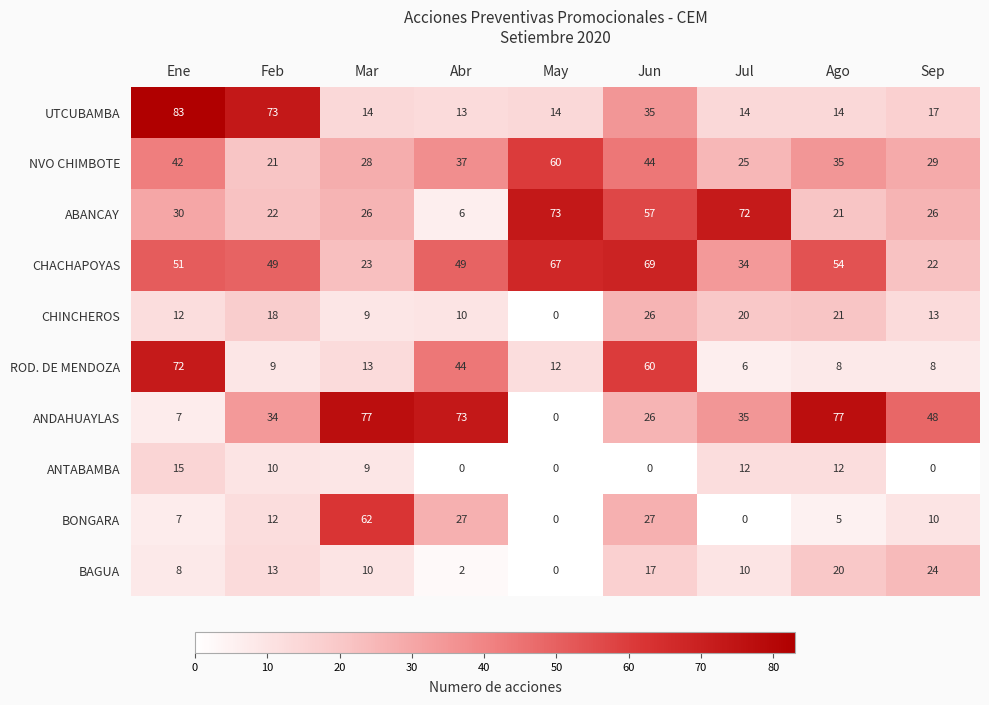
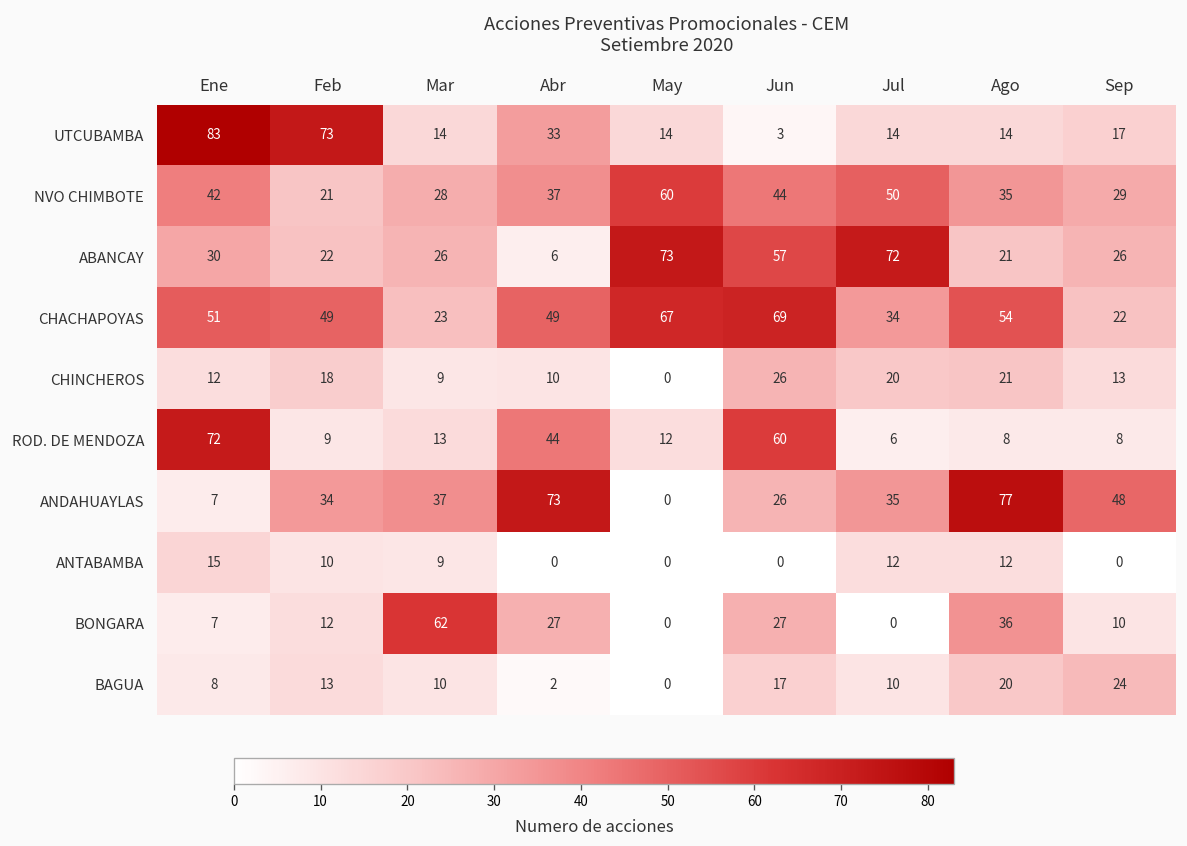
  {
    "UTCUBAMBA": {
      "Ene": 83,
      "Feb": 73,
      "Mar": 14,
-     "Abr": 13,
+     "Abr": 33,
      "May": 14,
-     "Jun": 35,
+     "Jun": 3,
      "Jul": 14,
      "Ago": 14,
      "Sep": 17
    },
    "NVO CHIMBOTE": {
      "Ene": 42,
      "Feb": 21,
      "Mar": 28,
      "Abr": 37,
      "May": 60,
      "Jun": 44,
-     "Jul": 25,
+     "Jul": 50,
      "Ago": 35,
      "Sep": 29
    },
    "ABANCAY": {
      "Ene": 30,
      "Feb": 22,
      "Mar": 26,
      "Abr": 6,
      "May": 73,
      "Jun": 57,
      "Jul": 72,
      "Ago": 21,
      "Sep": 26
    },
    "CHACHAPOYAS": {
      "Ene": 51,
      "Feb": 49,
      "Mar": 23,
      "Abr": 49,
      "May": 67,
      "Jun": 69,
      "Jul": 34,
      "Ago": 54,
      "Sep": 22
    },
    "CHINCHEROS": {
      "Ene": 12,
      "Feb": 18,
      "Mar": 9,
      "Abr": 10,
      "May": 0,
      "Jun": 26,
      "Jul": 20,
      "Ago": 21,
      "Sep": 13
    },
    "ROD. DE MENDOZA": {
      "Ene": 72,
      "Feb": 9,
      "Mar": 13,
      "Abr": 44,
      "May": 12,
      "Jun": 60,
      "Jul": 6,
      "Ago": 8,
      "Sep": 8
    },
    "ANDAHUAYLAS": {
      "Ene": 7,
      "Feb": 34,
-     "Mar": 77,
+     "Mar": 37,
      "Abr": 73,
      "May": 0,
      "Jun": 26,
      "Jul": 35,
      "Ago": 77,
      "Sep": 48
    },
    "ANTABAMBA": {
      "Ene": 15,
      "Feb": 10,
      "Mar": 9,
      "Abr": 0,
      "May": 0,
      "Jun": 0,
      "Jul": 12,
      "Ago": 12,
      "Sep": 0
    },
    "BONGARA": {
      "Ene": 7,
      "Feb": 12,
      "Mar": 62,
      "Abr": 27,
      "May": 0,
      "Jun": 27,
      "Jul": 0,
-     "Ago": 5,
+     "Ago": 36,
      "Sep": 10
    },
    "BAGUA": {
      "Ene": 8,
      "Feb": 13,
      "Mar": 10,
      "Abr": 2,
      "May": 0,
      "Jun": 17,
      "Jul": 10,
      "Ago": 20,
      "Sep": 24
    }
  }
